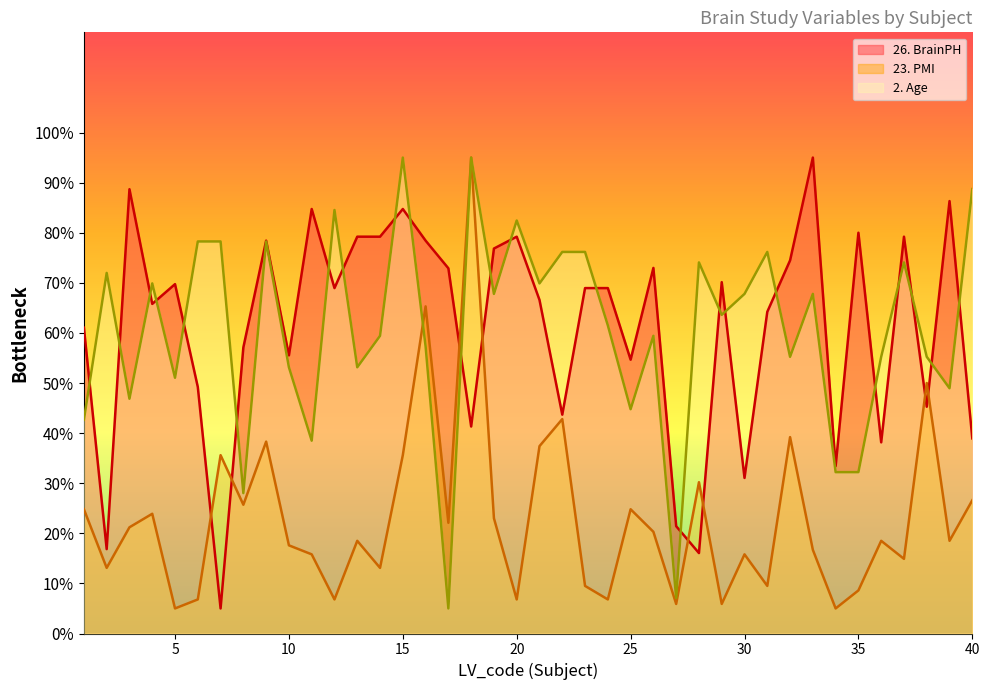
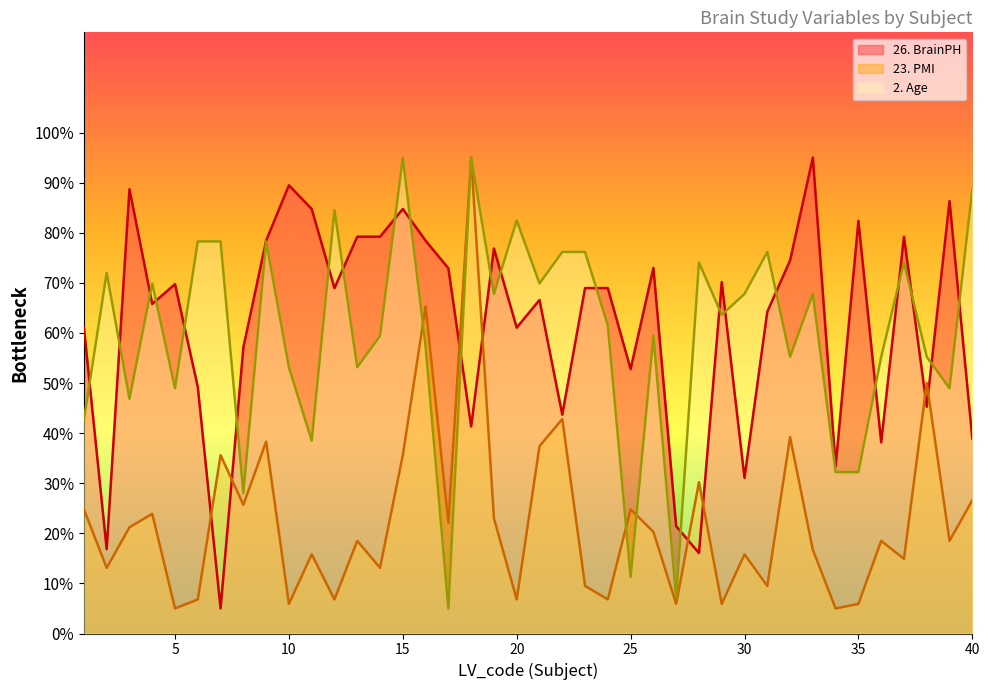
  {
    "26. BrainPH": {
      "5": "70%",
-     "10": "56%",
+     "10": "89%",
      "15": "85%",
-     "20": "79%",
-     "25": "55%",
+     "20": "61%",
+     "25": "53%",
      "30": "31%",
-     "35": "80%",
+     "35": "82%",
      "40": "39%"
    },
    "23. PMI": {
      "5": "5%",
-     "10": "18%",
+     "10": "6%",
      "15": "36%",
      "20": "7%",
      "25": "25%",
      "30": "16%",
-     "35": "9%",
+     "35": "6%",
      "40": "27%"
    },
    "2. Age": {
-     "5": "51%",
+     "5": "49%",
      "10": "53%",
      "15": "95%",
      "20": "82%",
-     "25": "45%",
+     "25": "11%",
      "30": "68%",
      "35": "32%",
      "40": "89%"
    }
  }
